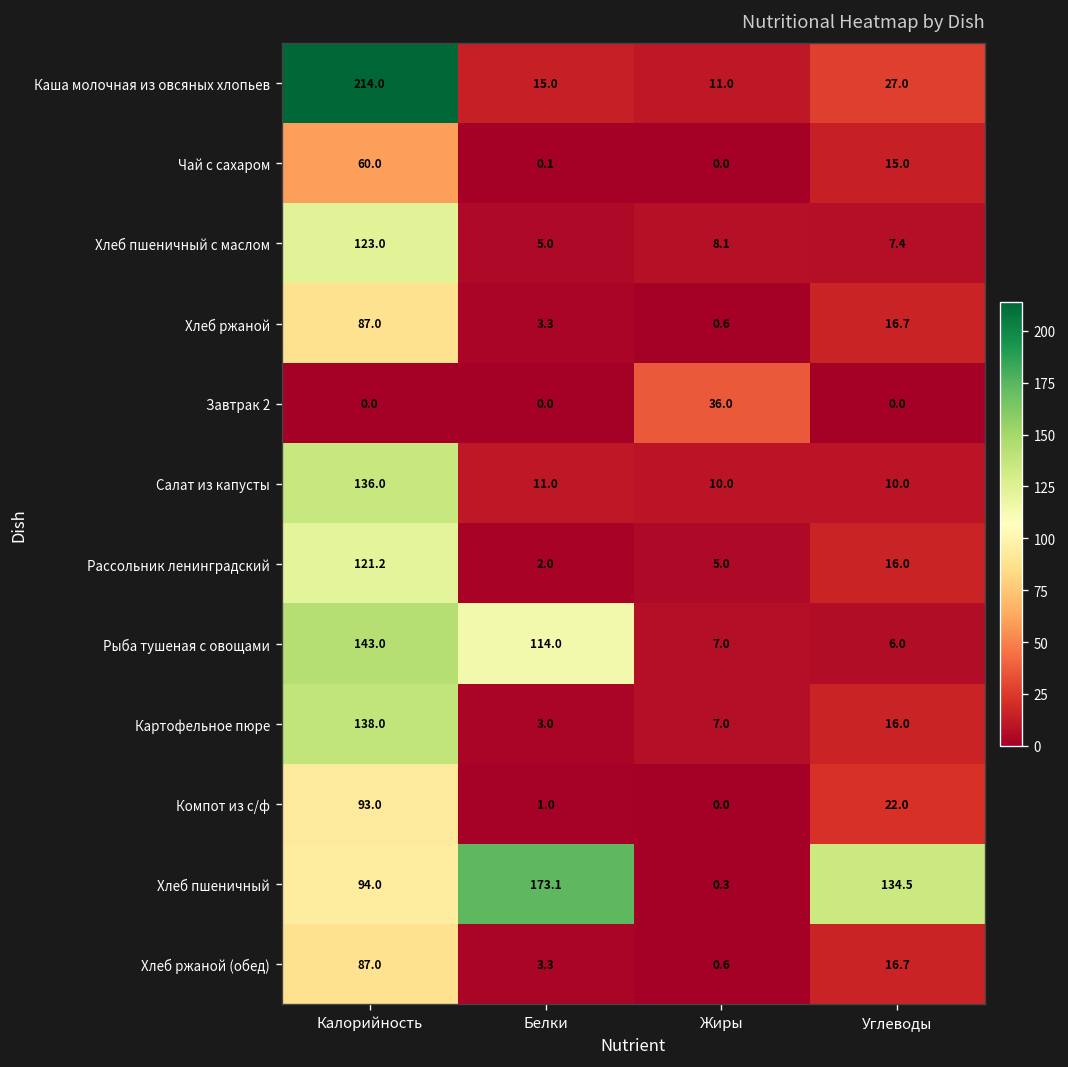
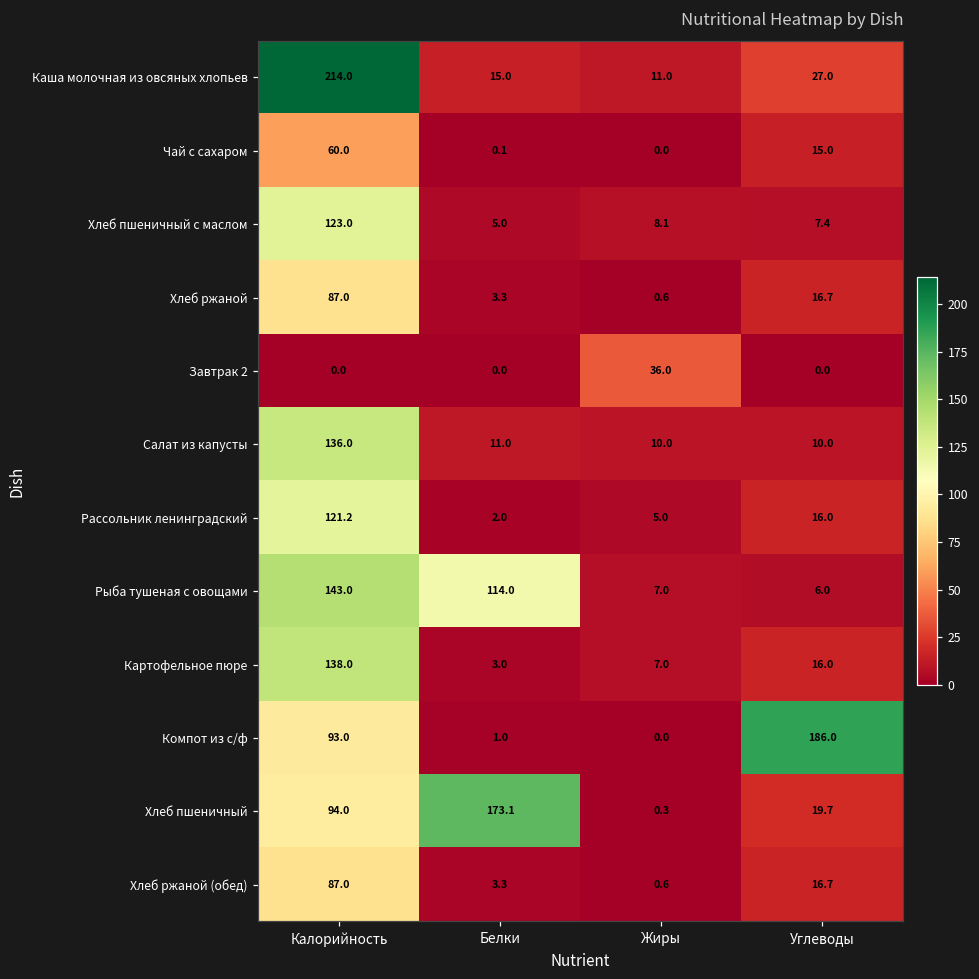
  {
    "Каша молочная из овсяных хлопьев": {
      "Калорийность": 214.0,
      "Белки": 15.0,
      "Жиры": 11.0,
      "Углеводы": 27.0
    },
    "Чай с сахаром": {
      "Калорийность": 60.0,
      "Белки": 0.1,
      "Жиры": 0.0,
      "Углеводы": 15.0
    },
    "Хлеб пшеничный с маслом": {
      "Калорийность": 123.0,
      "Белки": 5.0,
      "Жиры": 8.1,
      "Углеводы": 7.4
    },
    "Хлеб ржаной": {
      "Калорийность": 87.0,
      "Белки": 3.3,
      "Жиры": 0.6,
      "Углеводы": 16.7
    },
    "Завтрак 2": {
      "Калорийность": 0.0,
      "Белки": 0.0,
      "Жиры": 36.0,
      "Углеводы": 0.0
    },
    "Салат из капусты": {
      "Калорийность": 136.0,
      "Белки": 11.0,
      "Жиры": 10.0,
      "Углеводы": 10.0
    },
    "Рассольник ленинградский": {
      "Калорийность": 121.2,
      "Белки": 2.0,
      "Жиры": 5.0,
      "Углеводы": 16.0
    },
    "Рыба тушеная с овощами": {
      "Калорийность": 143.0,
      "Белки": 114.0,
      "Жиры": 7.0,
      "Углеводы": 6.0
    },
    "Картофельное пюре": {
      "Калорийность": 138.0,
      "Белки": 3.0,
      "Жиры": 7.0,
      "Углеводы": 16.0
    },
    "Компот из с/ф": {
      "Калорийность": 93.0,
      "Белки": 1.0,
      "Жиры": 0.0,
-     "Углеводы": 22.0
+     "Углеводы": 186.0
    },
    "Хлеб пшеничный": {
      "Калорийность": 94.0,
      "Белки": 173.1,
      "Жиры": 0.3,
-     "Углеводы": 134.5
+     "Углеводы": 19.7
    },
    "Хлеб ржаной (обед)": {
      "Калорийность": 87.0,
      "Белки": 3.3,
      "Жиры": 0.6,
      "Углеводы": 16.7
    }
  }
